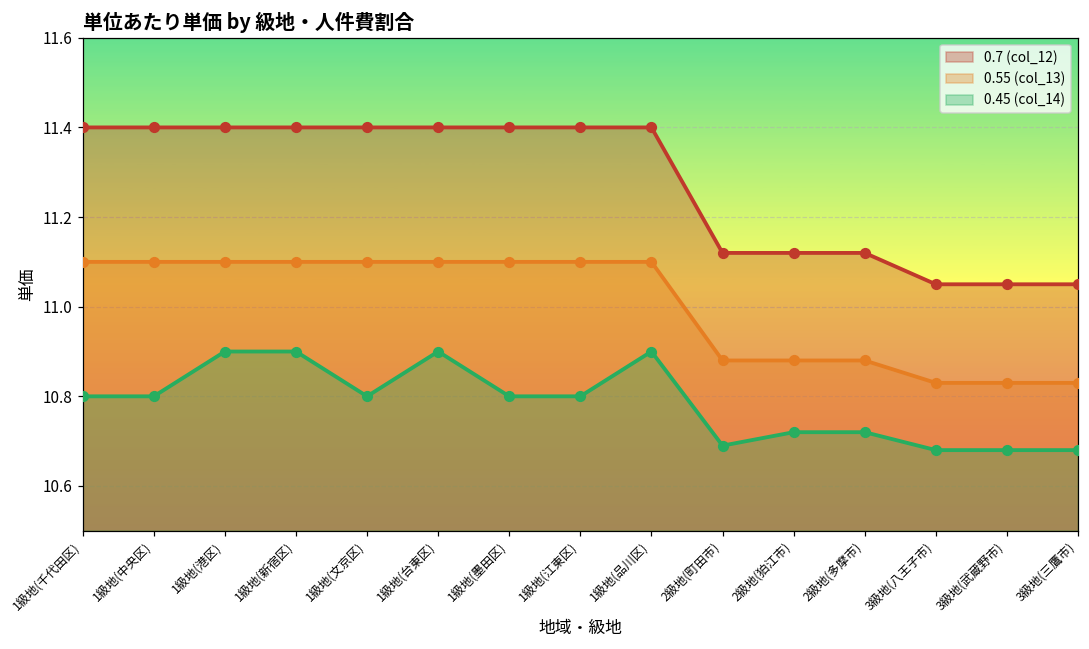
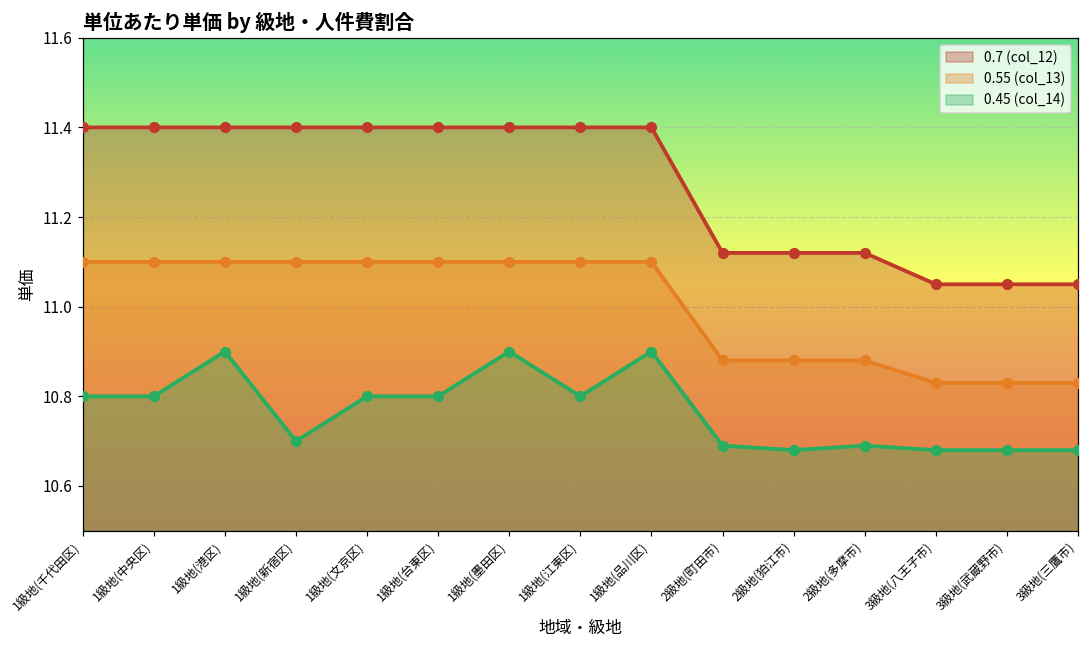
  {
    "0.45 (col_14)": {
      "1級地(千代田区)": 10.80,
      "1級地(中央区)": 10.80,
      "1級地(港区)": 10.90,
-     "1級地(新宿区)": 10.9,
+     "1級地(新宿区)": 10.7,
      "1級地(文京区)": 10.80,
-     "1級地(台東区)": 10.9,
-     "1級地(墨田区)": 10.8,
+     "1級地(台東区)": 10.8,
+     "1級地(墨田区)": 10.9,
      "1級地(江東区)": 10.80,
      "1級地(品川区)": 10.90,
      "2級地(町田市)": 10.69,
-     "2級地(狛江市)": 10.72,
-     "2級地(多摩市)": 10.72,
+     "2級地(狛江市)": 10.68,
+     "2級地(多摩市)": 10.69,
      "3級地(八王子市)": 10.68,
      "3級地(武蔵野市)": 10.68,
      "3級地(三鷹市)": 10.68
    }
  }
